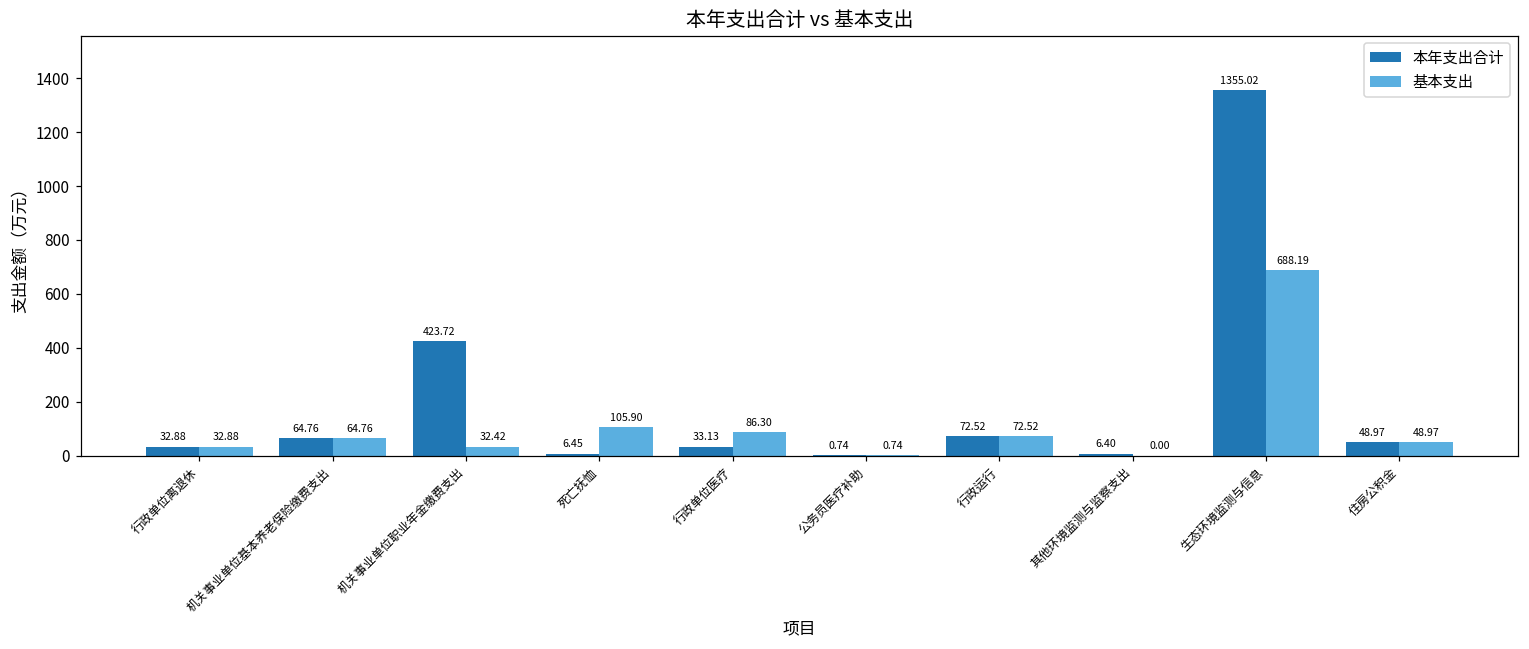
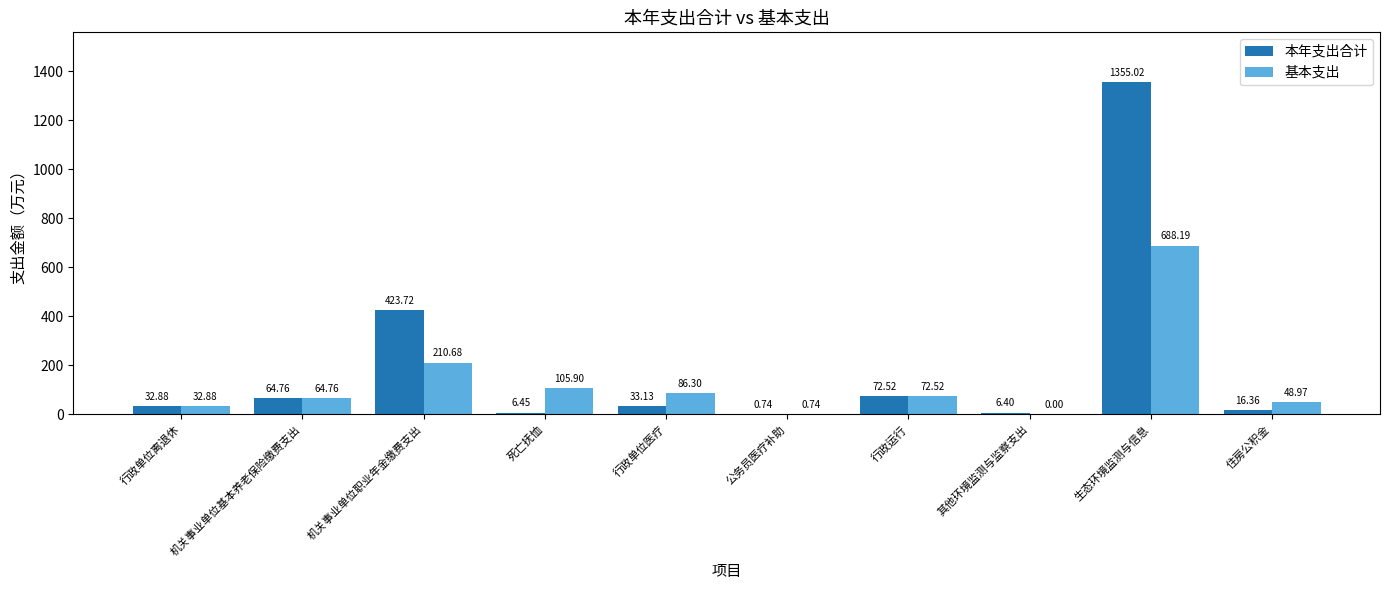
  {
    "本年支出合计": {
      "行政单位离退休": 32.88,
      "机关事业单位基本养老保险缴费支出": 64.76,
      "机关事业单位职业年金缴费支出": 423.72,
      "死亡抚恤": 6.45,
      "行政单位医疗": 33.13,
      "公务员医疗补助": 0.74,
      "行政运行": 72.52,
      "其他环境监测与监察支出": 6.40,
      "生态环境监测与信息": 1355.02,
-     "住房公积金": 48.97
+     "住房公积金": 16.36
    },
    "基本支出": {
      "行政单位离退休": 32.88,
      "机关事业单位基本养老保险缴费支出": 64.76,
-     "机关事业单位职业年金缴费支出": 32.42,
+     "机关事业单位职业年金缴费支出": 210.68,
      "死亡抚恤": 105.90,
      "行政单位医疗": 86.30,
      "公务员医疗补助": 0.74,
      "行政运行": 72.52,
      "其他环境监测与监察支出": 0.00,
      "生态环境监测与信息": 688.19,
      "住房公积金": 48.97
    }
  }
